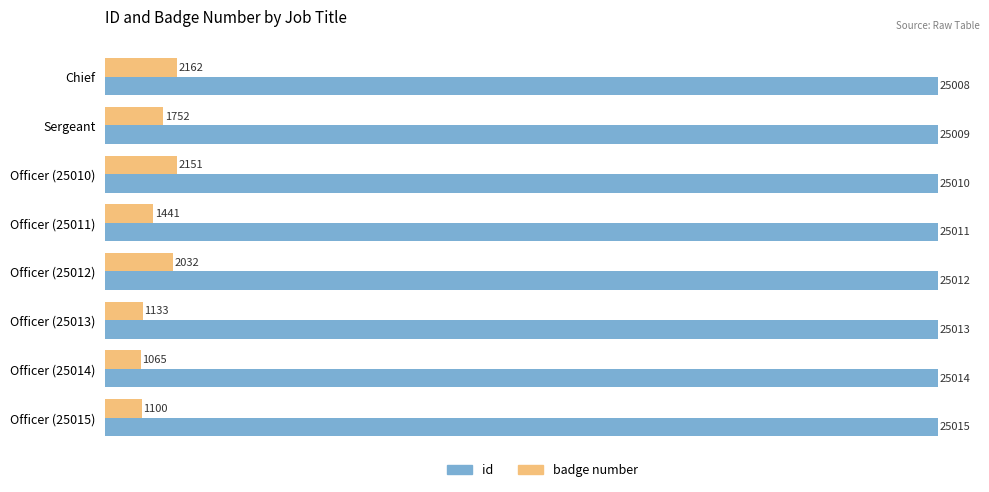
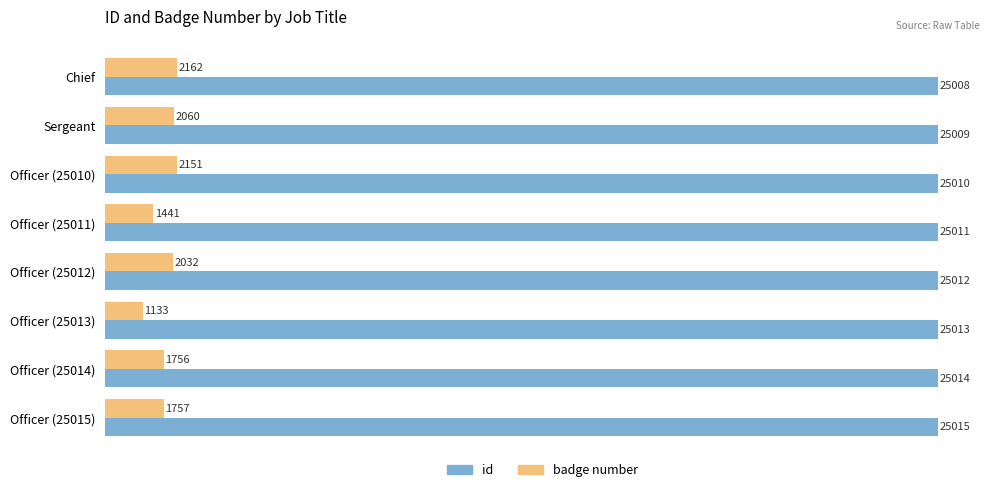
  {
    "id": {
      "Chief": 25008,
      "Sergeant": 25009,
      "Officer (25010)": 25010,
      "Officer (25011)": 25011,
      "Officer (25012)": 25012,
      "Officer (25013)": 25013,
      "Officer (25014)": 25014,
      "Officer (25015)": 25015
    },
    "badge number": {
      "Chief": 2162,
-     "Sergeant": 1752,
+     "Sergeant": 2060,
      "Officer (25010)": 2151,
      "Officer (25011)": 1441,
      "Officer (25012)": 2032,
      "Officer (25013)": 1133,
-     "Officer (25014)": 1065,
-     "Officer (25015)": 1100
+     "Officer (25014)": 1756,
+     "Officer (25015)": 1757
    }
  }
